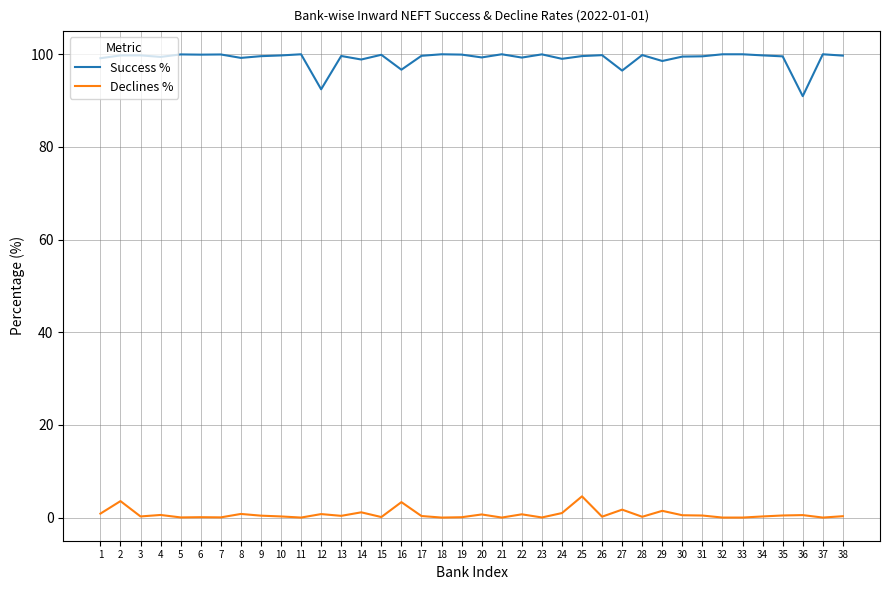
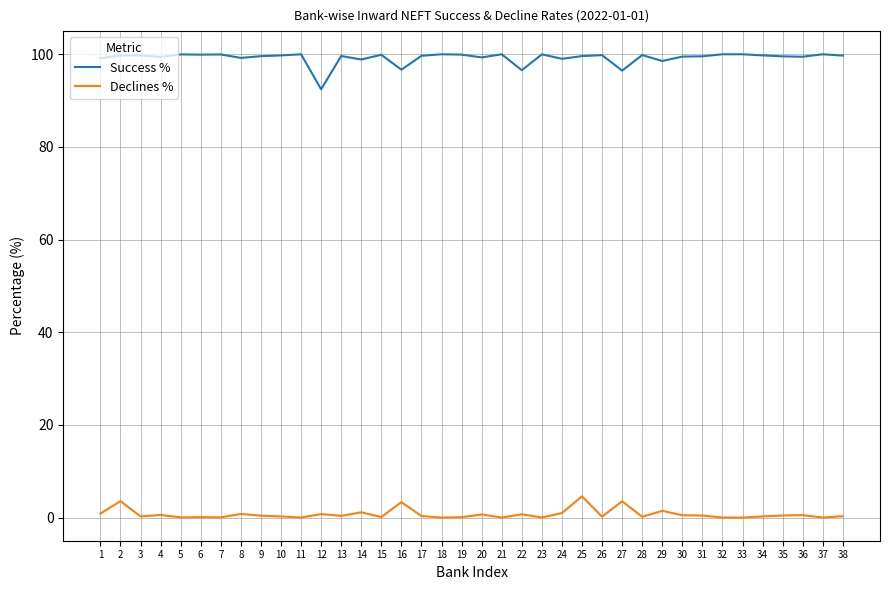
  {
    "Success %": {
      "5": 100,
      "6": 100,
      "7": 100,
      "8": 99,
      "9": 100,
      "10": 100,
      "11": 100,
      "12": 92,
      "13": 100,
      "14": 99,
      "15": 100,
      "16": 97,
      "17": 100,
      "18": 100,
      "19": 100,
      "20": 99,
      "21": 100,
-     "22": 99,
+     "22": 97,
      "23": 100,
      "24": 99,
      "25": 100,
      "26": 100,
      "27": 96,
      "28": 100,
      "29": 99,
      "30": 100,
      "31": 100,
      "32": 100,
      "33": 100,
      "34": 100,
      "35": 100,
-     "36": 91,
+     "36": 99,
      "37": 100,
      "38": 100
    },
    "Declines %": {
      "1": 1,
      "2": 4,
      "3": 0,
      "4": 1,
      "5": 0,
      "6": 0,
      "7": 0,
      "8": 1,
      "9": 0,
      "10": 0,
      "11": 0,
      "12": 1,
      "13": 0,
      "14": 1,
      "15": 0,
      "16": 3,
      "17": 0,
      "18": 0,
      "19": 0,
      "20": 1,
      "21": 0,
      "22": 1,
      "23": 0,
      "24": 1,
      "25": 5,
      "26": 0,
-     "27": 2,
+     "27": 4,
      "28": 0,
      "29": 1,
      "30": 1,
      "31": 0,
      "32": 0,
      "33": 0,
      "34": 0,
      "35": 0,
      "36": 1,
      "37": 0,
      "38": 0
    }
  }
